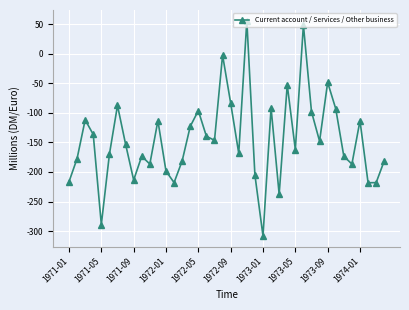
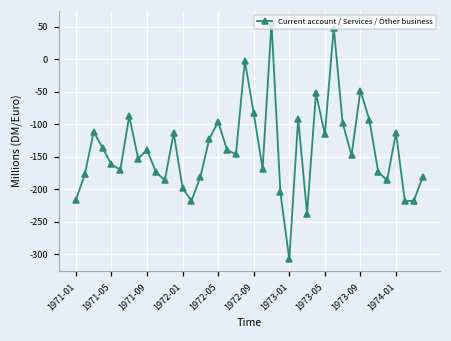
  {
    "1971-01": -220,
-   "1971-05": -290,
-   "1971-09": -210,
+   "1971-05": -160,
+   "1971-09": -140,
    "1972-01": -200,
    "1972-05": -100,
    "1972-09": -80,
    "1973-01": -310,
-   "1973-05": -160,
+   "1973-05": -120,
    "1973-09": -50,
    "1974-01": -110
  }
